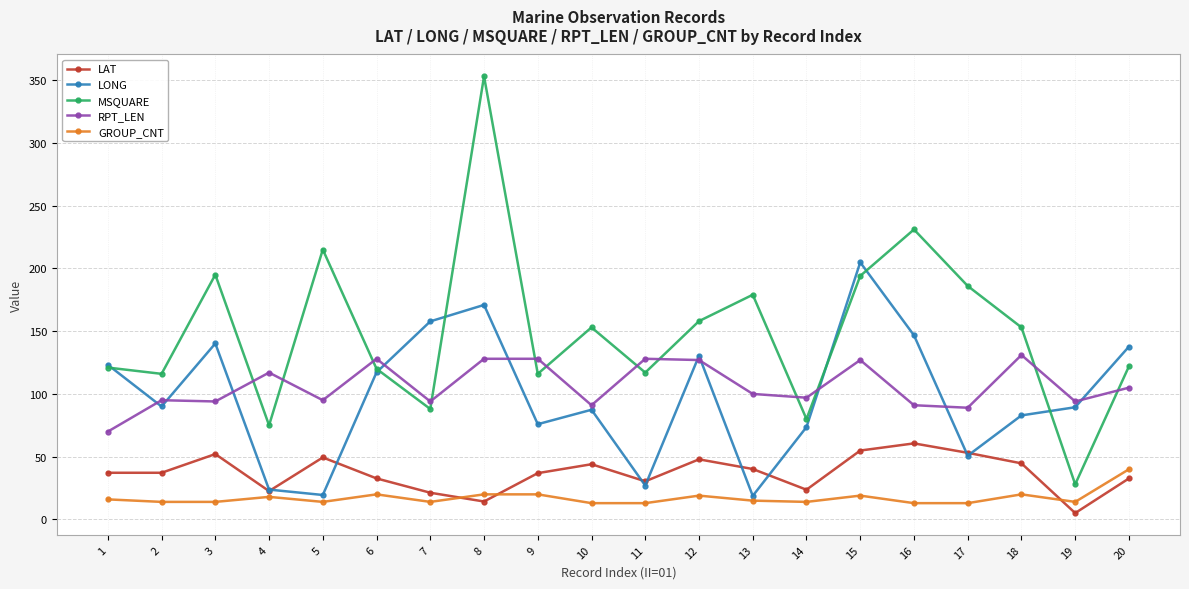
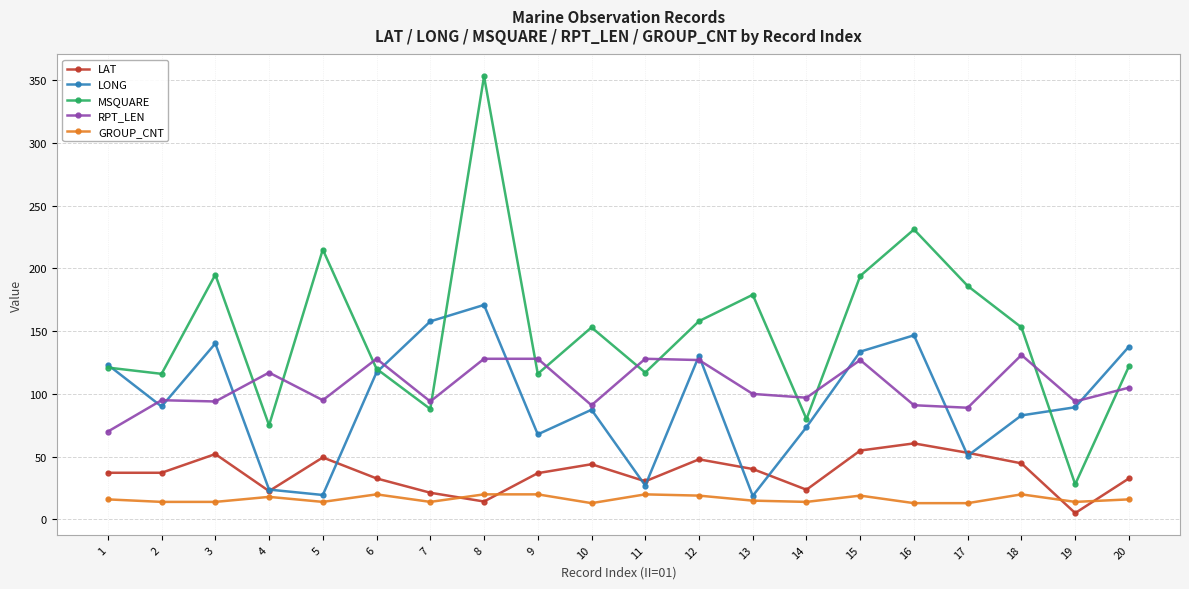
  {
    "LAT": {
      "1": 37,
      "2": 37,
      "3": 52,
      "5": 49,
      "6": 33,
      "7": 21,
      "8": 14,
      "9": 37,
      "10": 44,
      "11": 30,
      "12": 48,
      "13": 40,
      "14": 24,
      "15": 55,
      "16": 61,
      "17": 53,
      "18": 45,
      "19": 5,
      "20": 33
    },
    "LONG": {
      "1": 123,
      "2": 90,
      "3": 140,
      "5": 20,
      "6": 117,
      "7": 158,
      "8": 171,
-     "9": 76,
+     "9": 68,
      "10": 87,
      "11": 27,
      "12": 130,
      "13": 19,
      "14": 74,
-     "15": 205,
+     "15": 134,
      "16": 147,
      "17": 51,
      "18": 83,
      "19": 89,
      "20": 138
    },
    "MSQUARE": {
      "1": 121,
      "2": 116,
      "3": 195,
      "4": 75,
      "5": 215,
      "6": 120,
      "7": 88,
      "8": 353,
      "9": 116,
      "10": 153,
      "11": 117,
      "12": 158,
      "13": 179,
      "14": 80,
      "15": 194,
      "16": 231,
      "17": 186,
      "18": 153,
      "19": 28,
      "20": 122
    },
    "RPT_LEN": {
      "1": 70,
      "2": 95,
      "3": 94,
      "4": 117,
      "5": 95,
      "6": 128,
      "7": 94,
      "8": 128,
      "9": 128,
      "10": 91,
      "11": 128,
      "12": 127,
      "13": 100,
      "14": 97,
      "15": 127,
      "16": 91,
      "17": 89,
      "18": 131,
      "19": 94,
      "20": 105
    },
    "GROUP_CNT": {
      "1": 16,
      "2": 14,
      "3": 14,
      "4": 18,
      "5": 14,
      "6": 20,
      "7": 14,
      "8": 20,
      "9": 20,
      "10": 13,
-     "11": 13,
+     "11": 20,
      "12": 19,
      "13": 15,
      "14": 14,
      "15": 19,
      "16": 13,
      "17": 13,
      "18": 20,
      "19": 14,
-     "20": 40
+     "20": 16
    }
  }
